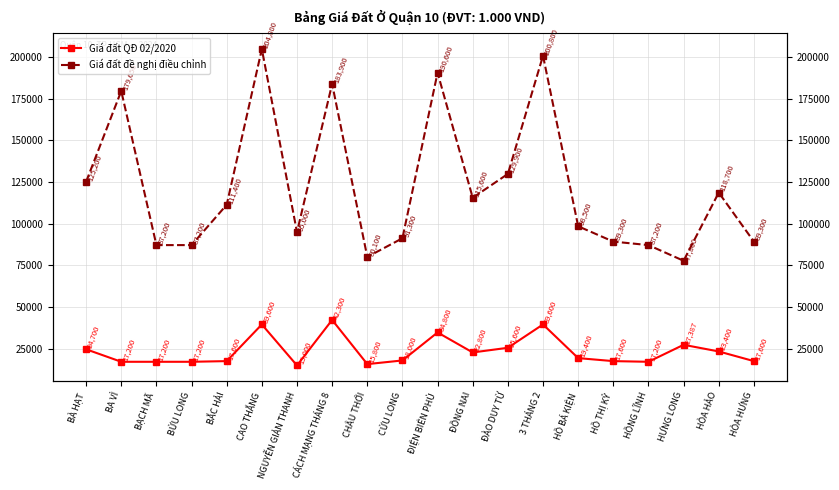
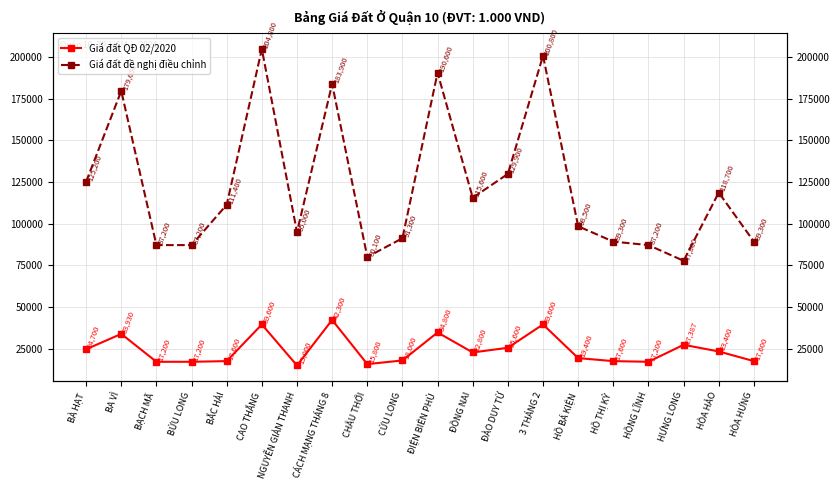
  {
    "Giá đất QĐ 02/2020": {
      "BÀ HẠT": "24,700",
-     "BA VÌ": "17,200",
+     "BA VÌ": "33,930",
      "BẠCH MÃ": "17,200",
      "BỬU LONG": "17,200",
      "BẮC HẢI": "17,600",
      "CAO THẮNG": "39,600",
      "NGUYỄN GIẢN THANH": "15,000",
      "CÁCH MẠNG THÁNG 8": "42,300",
      "CHÂU THỚI": "15,800",
      "CỬU LONG": "18,000",
      "ĐIỆN BIÊN PHỦ": "34,800",
      "ĐỒNG NAI": "22,800",
      "ĐÀO DUY TỪ": "25,600",
      "3 THÁNG 2": "39,600",
      "HỒ BÁ KIỆN": "19,400",
      "HỒ THỊ KỶ": "17,600",
      "HỒNG LĨNH": "17,200",
      "HƯNG LONG": "27,387",
      "HÒA HẢO": "23,400",
      "HÒA HƯNG": "17,600"
    },
    "Giá đất đề nghị điều chỉnh": {
      "BÀ HẠT": "125,200",
      "BẠCH MÃ": "87,200",
      "BỬU LONG": "87,200",
      "BẮC HẢI": "111,400",
      "CAO THẮNG": "204,800",
      "NGUYỄN GIẢN THANH": "95,000",
      "CÁCH MẠNG THÁNG 8": "183,900",
      "CHÂU THỚI": "80,100",
      "CỬU LONG": "91,300",
      "ĐIỆN BIÊN PHỦ": "190,600",
      "ĐỒNG NAI": "115,600",
      "ĐÀO DUY TỪ": "129,900",
      "3 THÁNG 2": "200,800",
      "HỒ BÁ KIỆN": "98,500",
      "HỒ THỊ KỶ": "89,300",
      "HỒNG LĨNH": "87,200",
      "HƯNG LONG": "77,800",
      "HÒA HẢO": "118,700",
      "HÒA HƯNG": "89,300"
    }
  }
